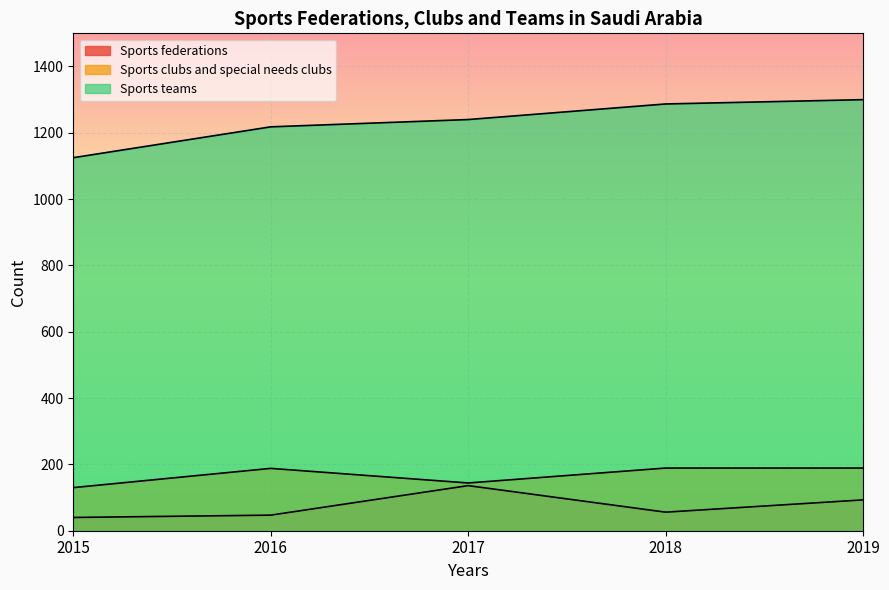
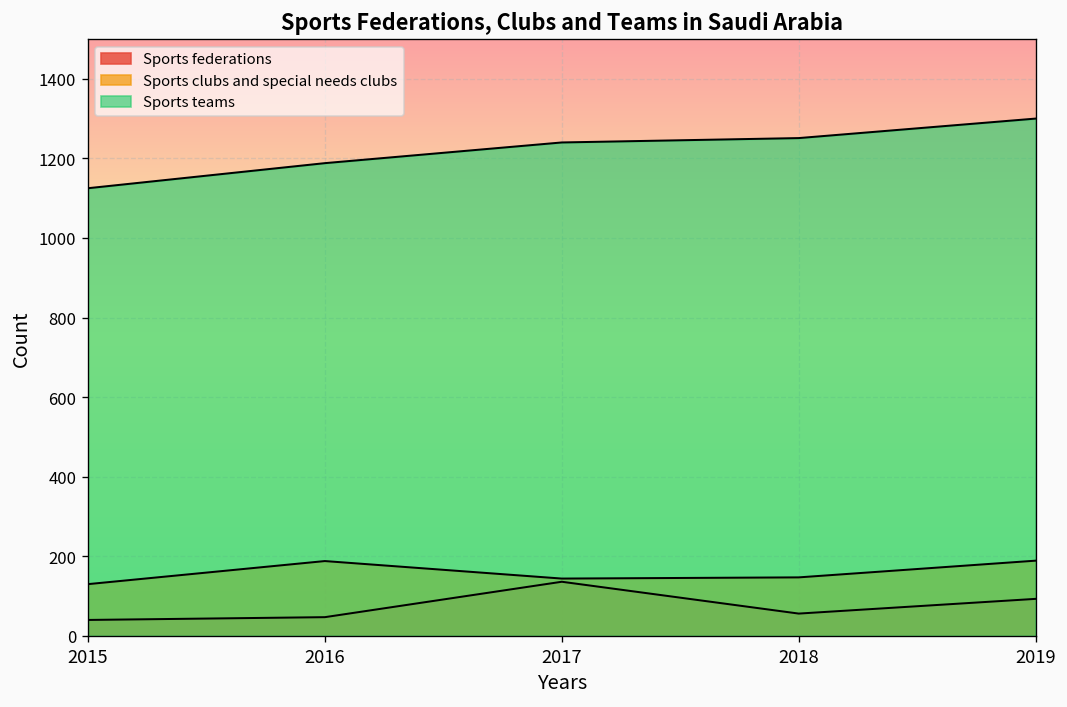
  {
    "Sports federations": {
      "2015": 40,
      "2016": 50,
      "2017": 140,
      "2018": 60,
      "2019": 90
    },
    "Sports clubs and special needs clubs": {
      "2015": 130,
      "2016": 190,
      "2017": 140,
-     "2018": 190,
+     "2018": 150,
      "2019": 190
    },
    "Sports teams": {
      "2015": 1130,
-     "2016": 1220,
+     "2016": 1190,
      "2017": 1240,
-     "2018": 1290,
+     "2018": 1250,
      "2019": 1300
    }
  }
